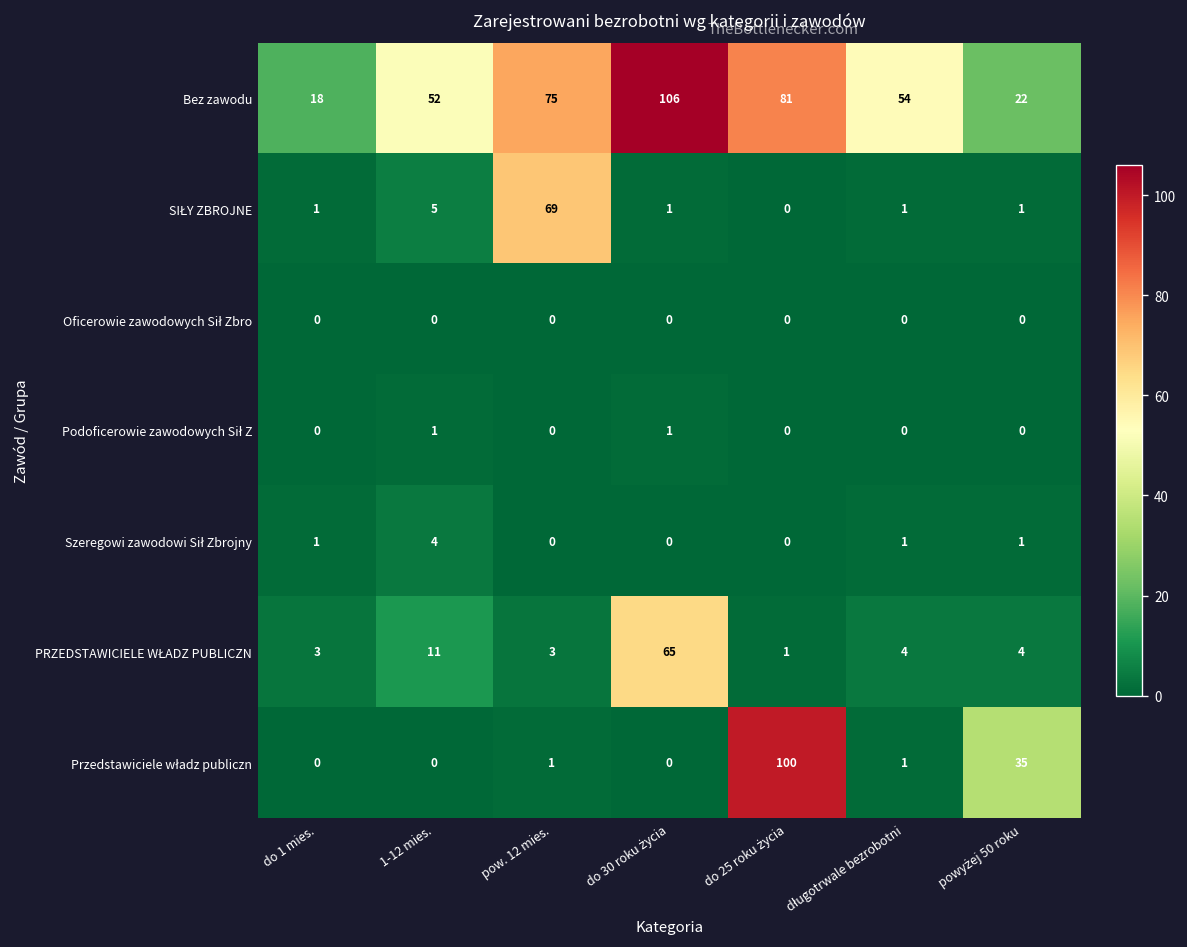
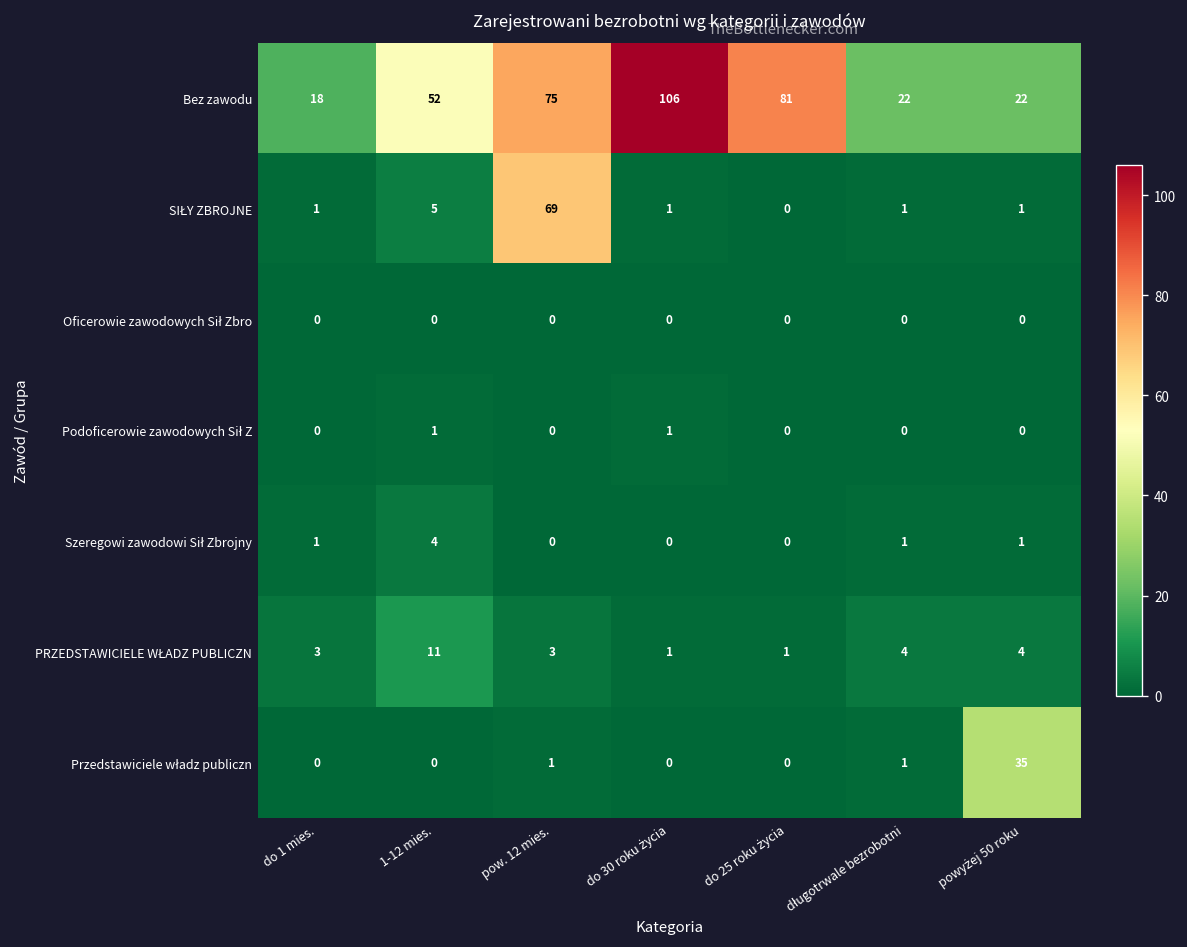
  {
    "Bez zawodu": {
      "do 1 mies.": 18,
      "1-12 mies.": 52,
      "pow. 12 mies.": 75,
      "do 30 roku życia": 106,
      "do 25 roku życia": 81,
-     "długotrwale bezrobotni": 54,
+     "długotrwale bezrobotni": 22,
      "powyżej 50 roku": 22
    },
    "SIŁY ZBROJNE": {
      "do 1 mies.": 1,
      "1-12 mies.": 5,
      "pow. 12 mies.": 69,
      "do 30 roku życia": 1,
      "do 25 roku życia": 0,
      "długotrwale bezrobotni": 1,
      "powyżej 50 roku": 1
    },
    "Oficerowie zawodowych Sił Zbro": {
      "do 1 mies.": 0,
      "1-12 mies.": 0,
      "pow. 12 mies.": 0,
      "do 30 roku życia": 0,
      "do 25 roku życia": 0,
      "długotrwale bezrobotni": 0,
      "powyżej 50 roku": 0
    },
    "Podoficerowie zawodowych Sił Z": {
      "do 1 mies.": 0,
      "1-12 mies.": 1,
      "pow. 12 mies.": 0,
      "do 30 roku życia": 1,
      "do 25 roku życia": 0,
      "długotrwale bezrobotni": 0,
      "powyżej 50 roku": 0
    },
    "Szeregowi zawodowi Sił Zbrojny": {
      "do 1 mies.": 1,
      "1-12 mies.": 4,
      "pow. 12 mies.": 0,
      "do 30 roku życia": 0,
      "do 25 roku życia": 0,
      "długotrwale bezrobotni": 1,
      "powyżej 50 roku": 1
    },
    "PRZEDSTAWICIELE WŁADZ PUBLICZN": {
      "do 1 mies.": 3,
      "1-12 mies.": 11,
      "pow. 12 mies.": 3,
-     "do 30 roku życia": 65,
+     "do 30 roku życia": 1,
      "do 25 roku życia": 1,
      "długotrwale bezrobotni": 4,
      "powyżej 50 roku": 4
    },
    "Przedstawiciele władz publiczn": {
      "do 1 mies.": 0,
      "1-12 mies.": 0,
      "pow. 12 mies.": 1,
      "do 30 roku życia": 0,
-     "do 25 roku życia": 100,
+     "do 25 roku życia": 0,
      "długotrwale bezrobotni": 1,
      "powyżej 50 roku": 35
    }
  }
